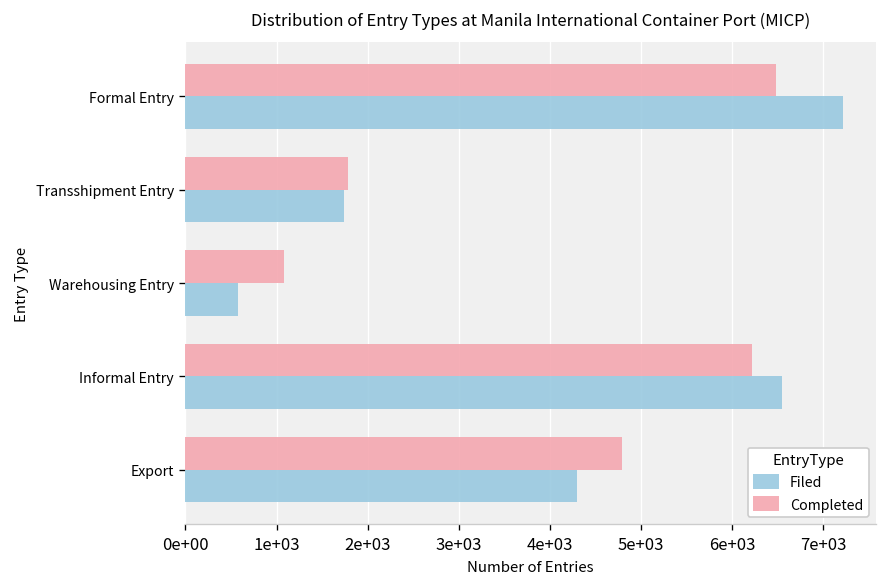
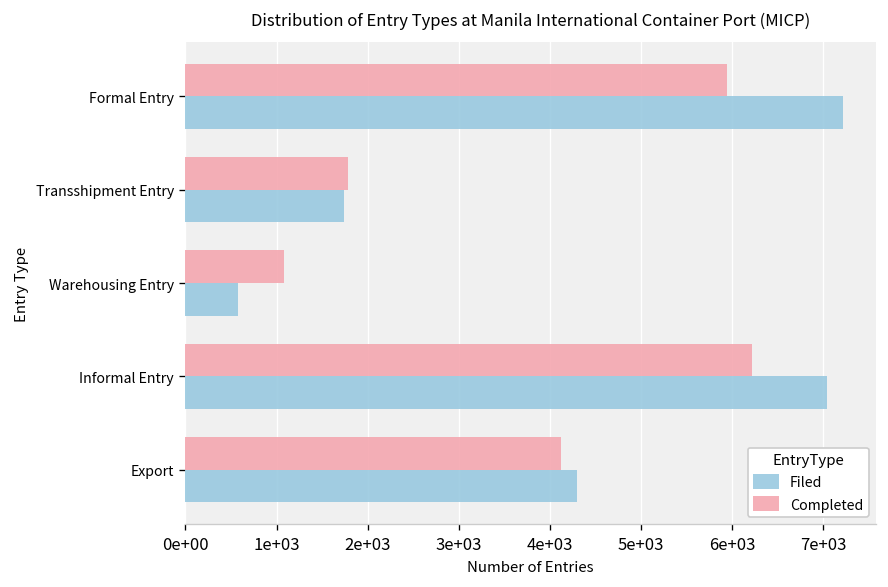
  {
    "Filed": {
      "Formal Entry": 7200,
      "Transshipment Entry": 1700,
      "Warehousing Entry": 600,
-     "Informal Entry": 6500,
+     "Informal Entry": 7000,
      "Export": 4300
    },
    "Completed": {
-     "Formal Entry": 6500,
+     "Formal Entry": 5900,
      "Transshipment Entry": 1800,
      "Warehousing Entry": 1100,
      "Informal Entry": 6200,
-     "Export": 4800
+     "Export": 4100
    }
  }
